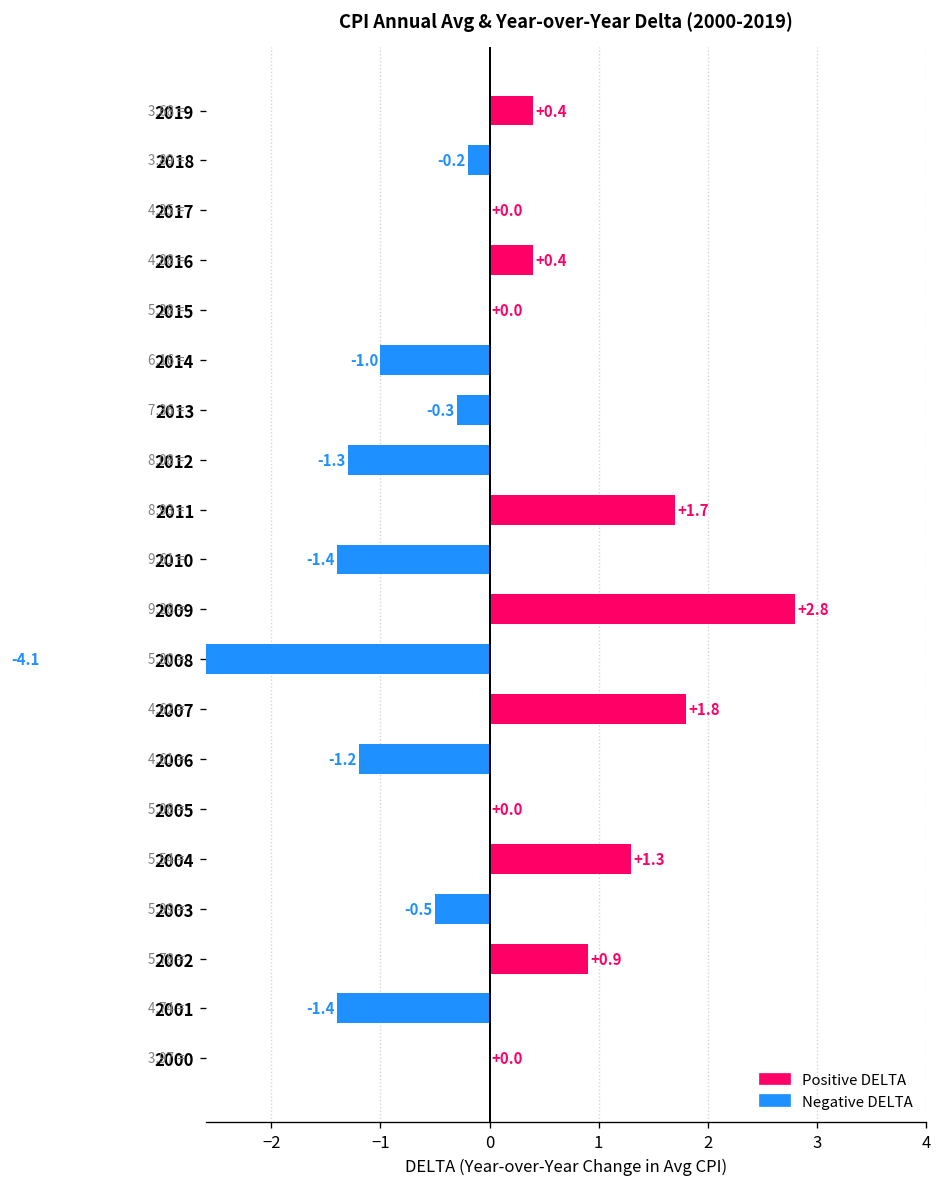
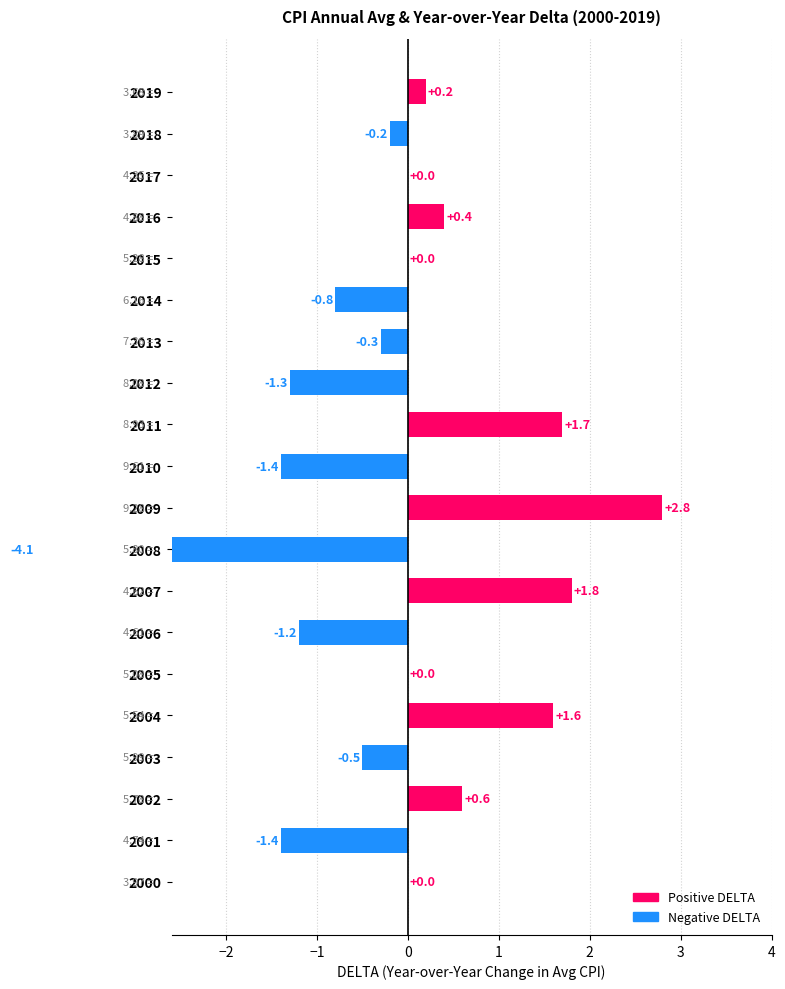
  {
-   "2019": "+0.4",
+   "2019": "+0.2",
    "2018": "-0.2",
    "2017": "+0.0",
    "2016": "+0.4",
    "2015": "+0.0",
-   "2014": "-1.0",
+   "2014": "-0.8",
    "2013": "-0.3",
    "2012": "-1.3",
    "2011": "+1.7",
    "2010": "-1.4",
    "2009": "+2.8",
    "2007": "+1.8",
    "2006": "-1.2",
    "2005": "+0.0",
-   "2004": "+1.3",
+   "2004": "+1.6",
    "2003": "-0.5",
-   "2002": "+0.9",
+   "2002": "+0.6",
    "2001": "-1.4",
    "2000": "+0.0"
  }
